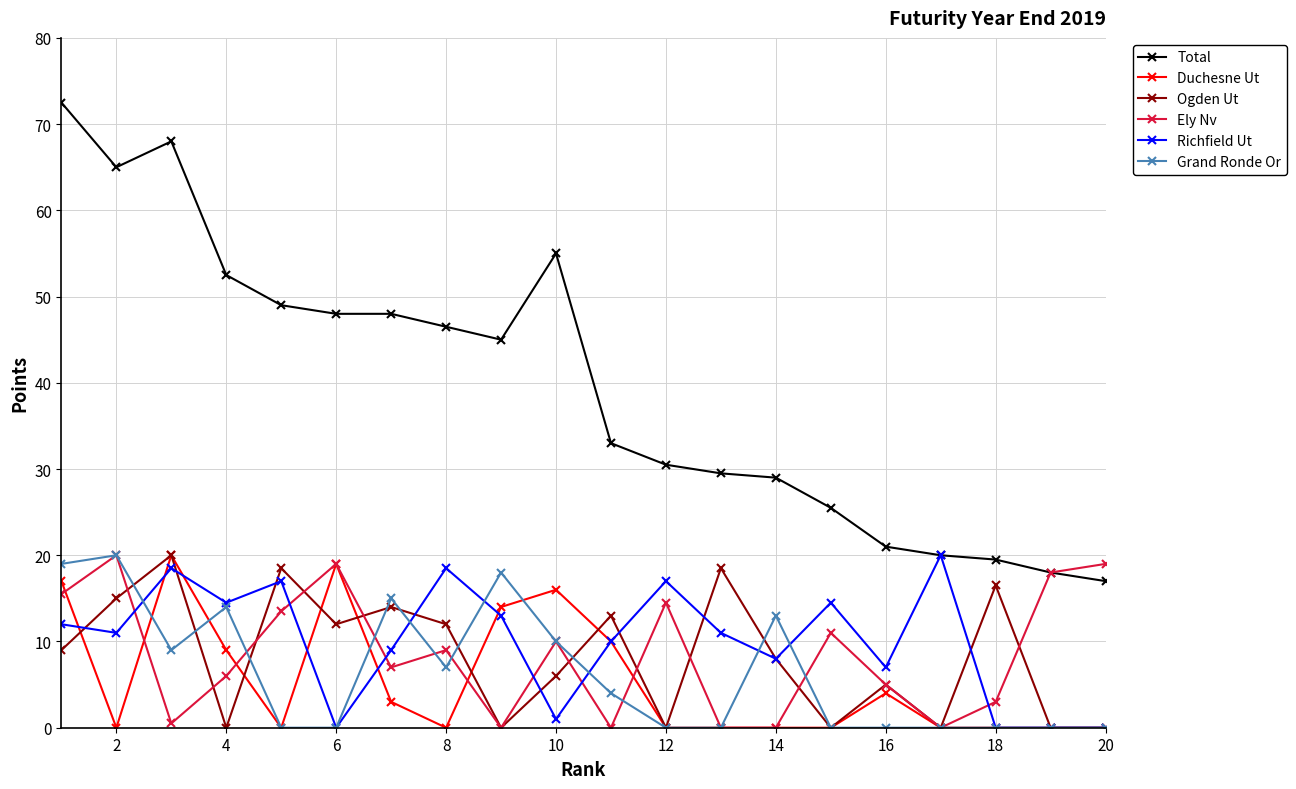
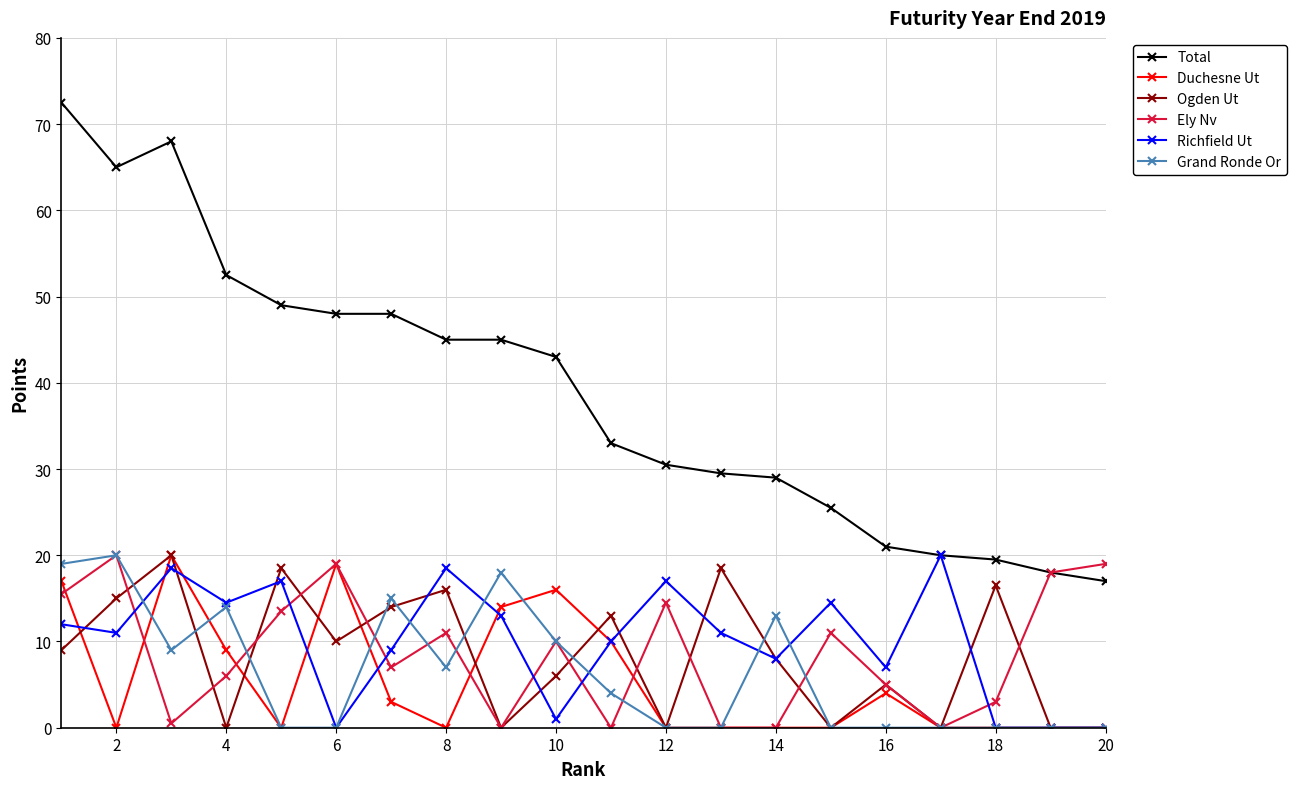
  {
    "Total": {
      "2": 65,
      "4": 53,
      "6": 48,
-     "8": 47,
-     "10": 55,
+     "8": 45,
+     "10": 43,
      "12": 31,
      "14": 29,
      "16": 21,
      "18": 20,
      "20": 17
    },
    "Duchesne Ut": {
      "2": 0,
      "4": 9,
      "8": 0,
      "10": 16,
      "16": 4
    },
    "Ogden Ut": {
      "2": 15,
      "4": 0,
-     "6": 12,
-     "8": 12,
+     "6": 10,
+     "8": 16,
      "10": 6,
      "18": 17
    },
    "Ely Nv": {
      "4": 6,
-     "8": 9,
+     "8": 11,
      "12": 15,
      "18": 3,
      "20": 19
    },
    "Richfield Ut": {
      "2": 11,
      "4": 15,
      "8": 19,
      "10": 1,
      "12": 17,
      "16": 7
    },
    "Grand Ronde Or": {
      "4": 14,
      "8": 7,
      "14": 13,
      "16": 0
    }
  }
